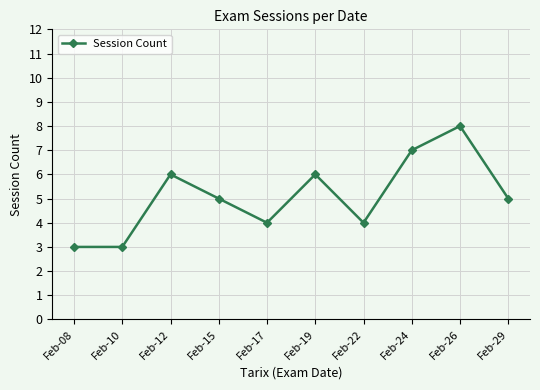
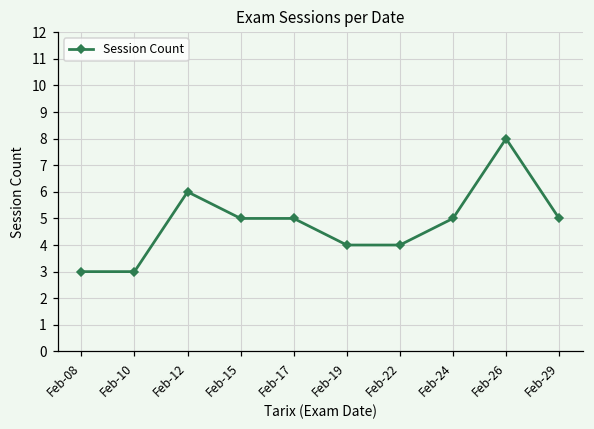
  {
    "Feb-08": 3,
    "Feb-10": 3,
    "Feb-12": 6,
    "Feb-15": 5,
-   "Feb-17": 4,
-   "Feb-19": 6,
+   "Feb-17": 5,
+   "Feb-19": 4,
    "Feb-22": 4,
-   "Feb-24": 7,
+   "Feb-24": 5,
    "Feb-26": 8,
    "Feb-29": 5
  }
